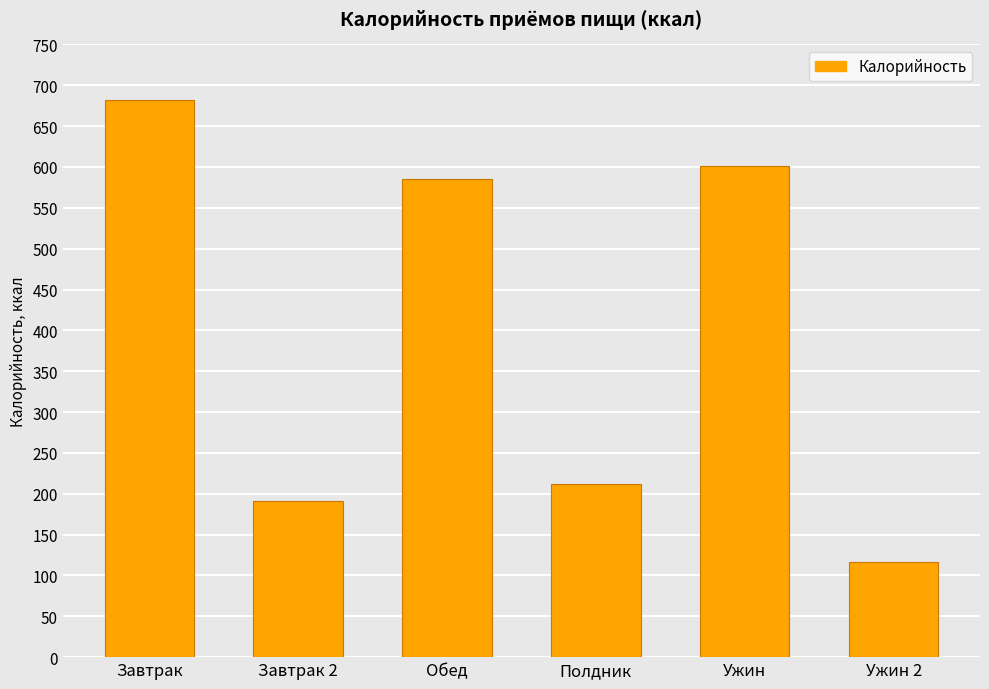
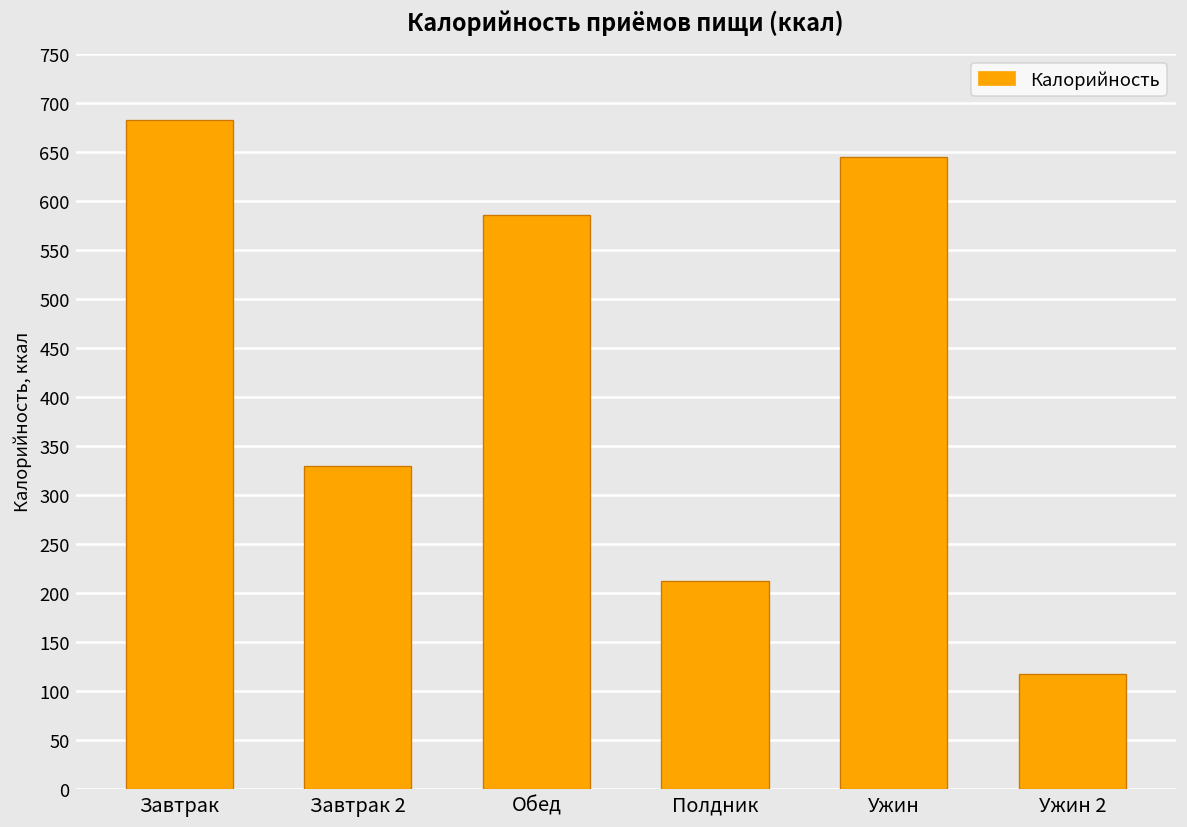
  {
    "Завтрак": 680,
-   "Завтрак 2": 190,
+   "Завтрак 2": 330,
    "Обед": 590,
    "Полдник": 210,
-   "Ужин": 600,
+   "Ужин": 640,
    "Ужин 2": 120
  }
